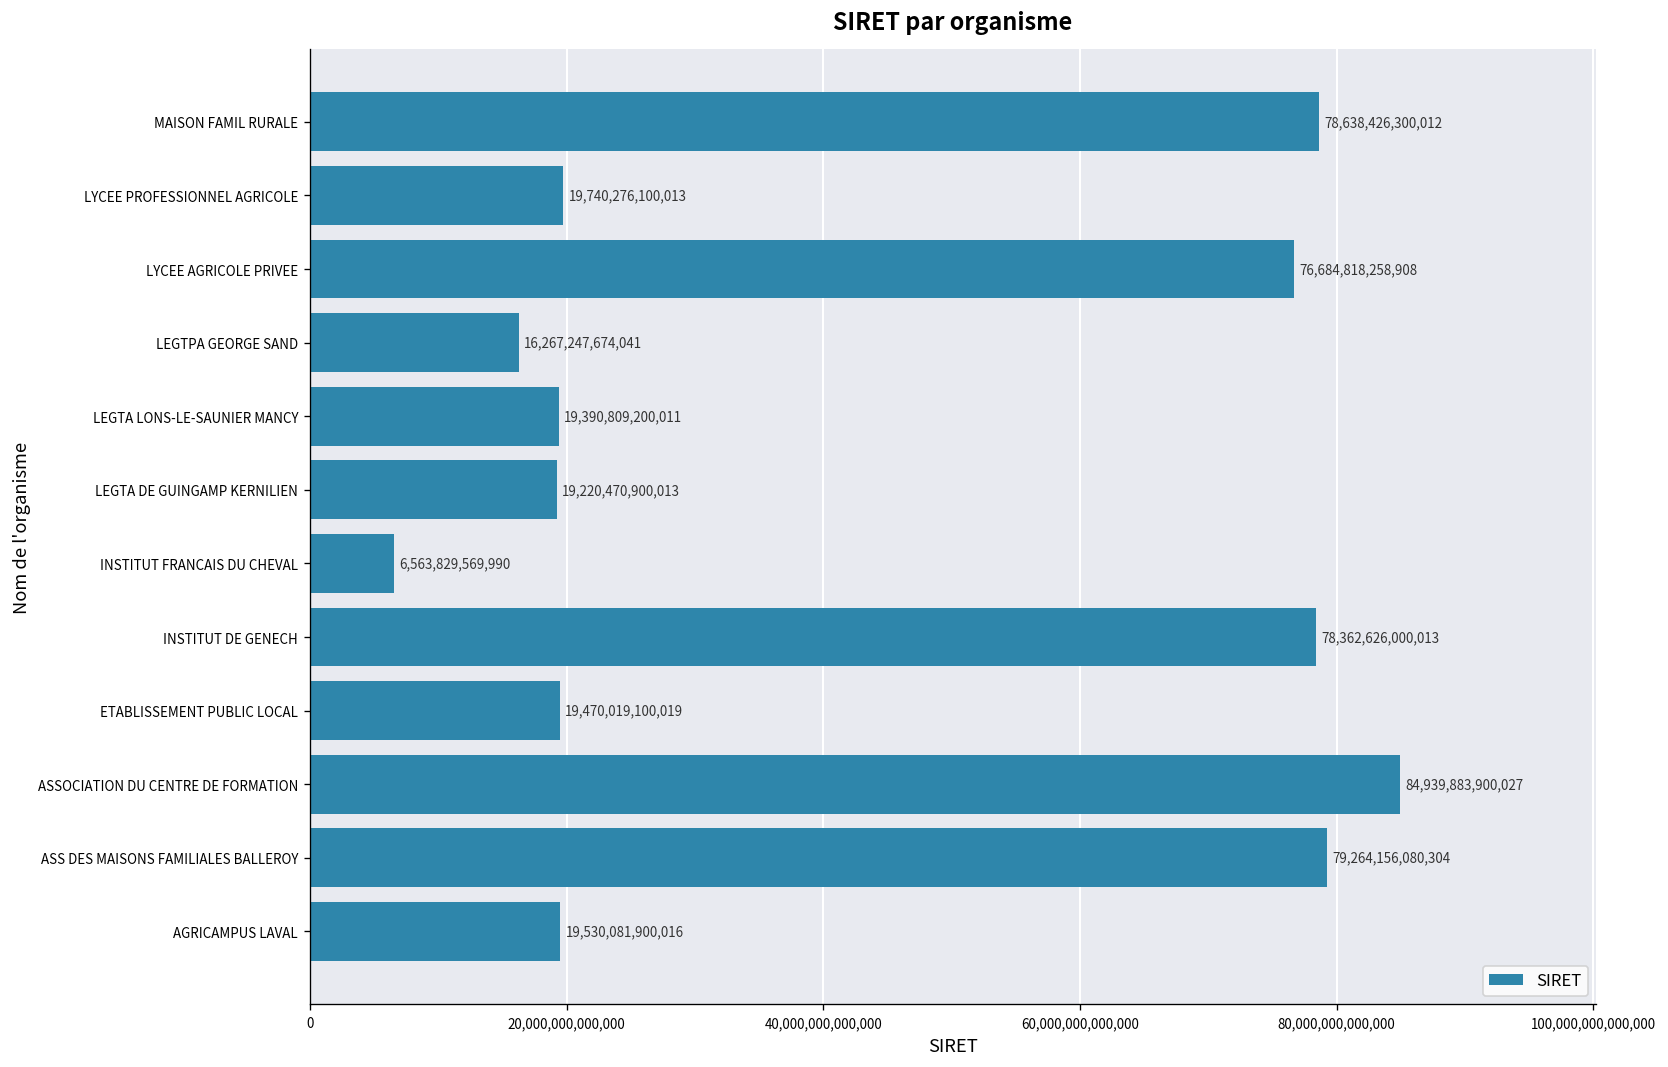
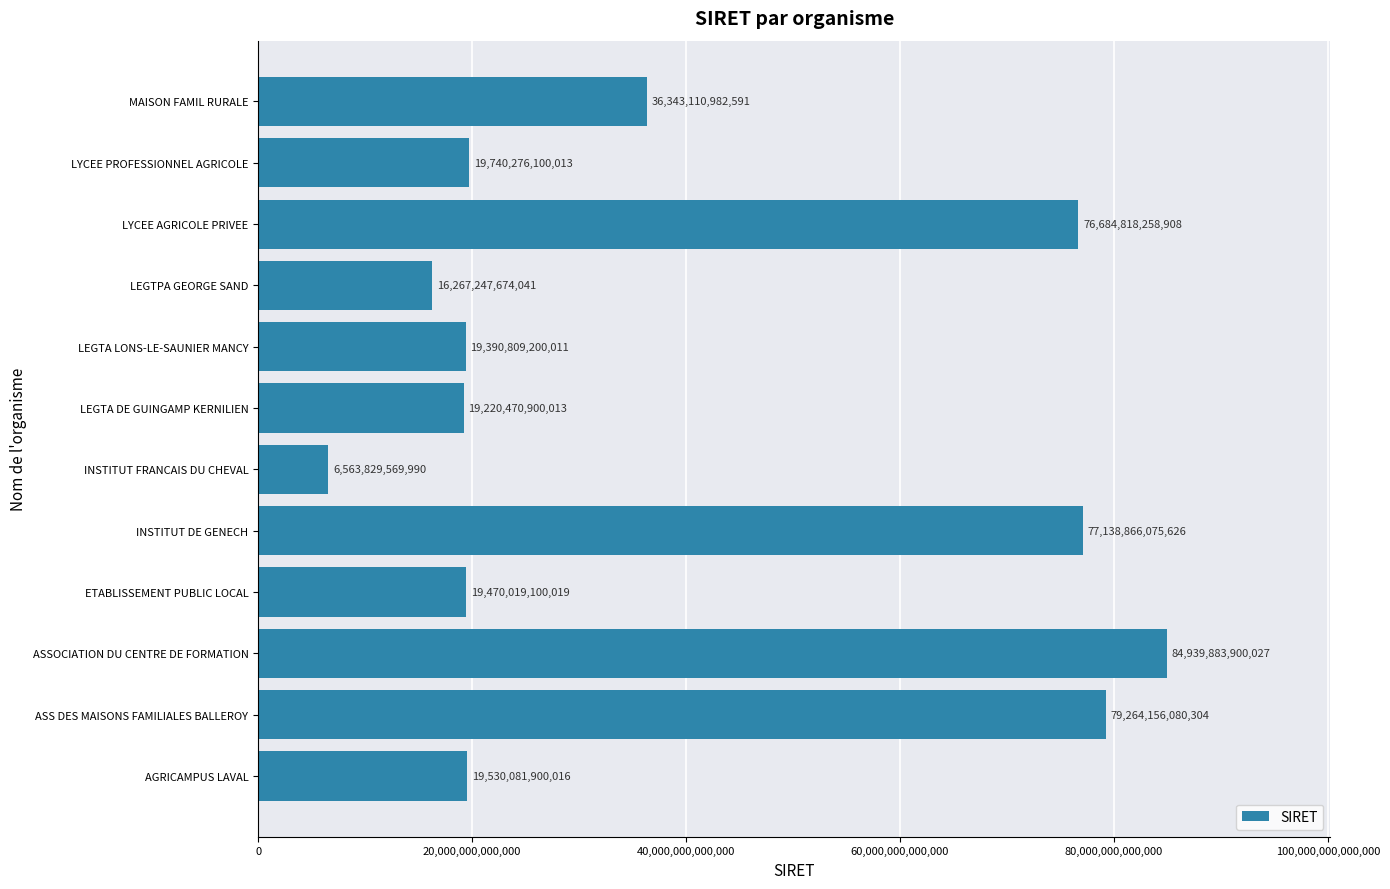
  {
-   "MAISON FAMIL RURALE": "78,638,426,300,012",
+   "MAISON FAMIL RURALE": "36,343,110,982,591",
    "LYCEE PROFESSIONNEL AGRICOLE": "19,740,276,100,013",
    "LYCEE AGRICOLE PRIVEE": "76,684,818,258,908",
    "LEGTPA GEORGE SAND": "16,267,247,674,041",
    "LEGTA LONS-LE-SAUNIER MANCY": "19,390,809,200,011",
    "LEGTA DE GUINGAMP KERNILIEN": "19,220,470,900,013",
    "INSTITUT FRANCAIS DU CHEVAL": "6,563,829,569,990",
-   "INSTITUT DE GENECH": "78,362,626,000,013",
+   "INSTITUT DE GENECH": "77,138,866,075,626",
    "ETABLISSEMENT PUBLIC LOCAL": "19,470,019,100,019",
    "ASSOCIATION DU CENTRE DE FORMATION": "84,939,883,900,027",
    "ASS DES MAISONS FAMILIALES BALLEROY": "79,264,156,080,304",
    "AGRICAMPUS LAVAL": "19,530,081,900,016"
  }
